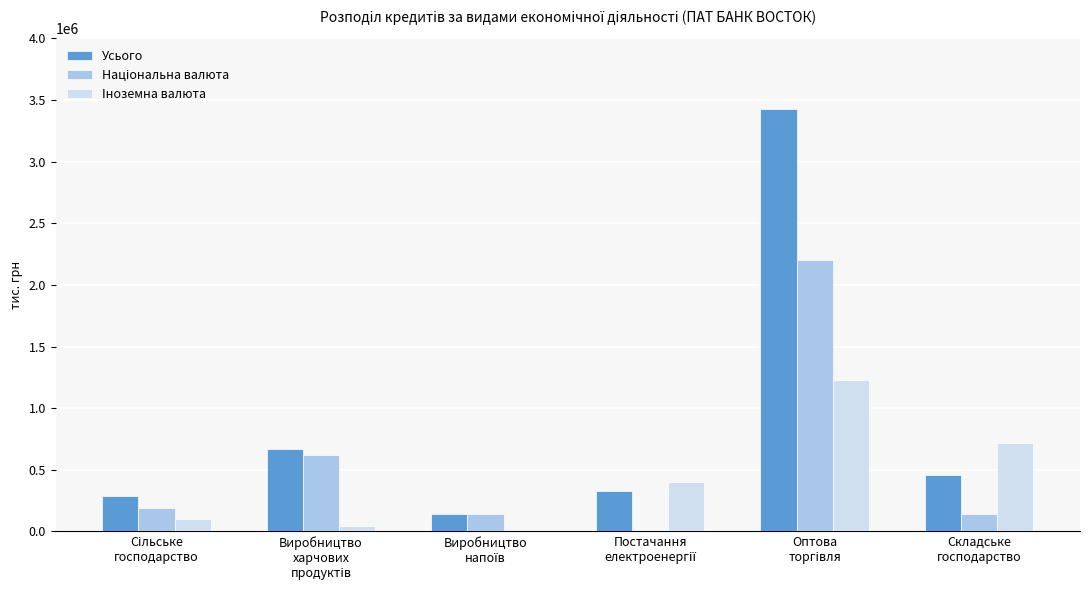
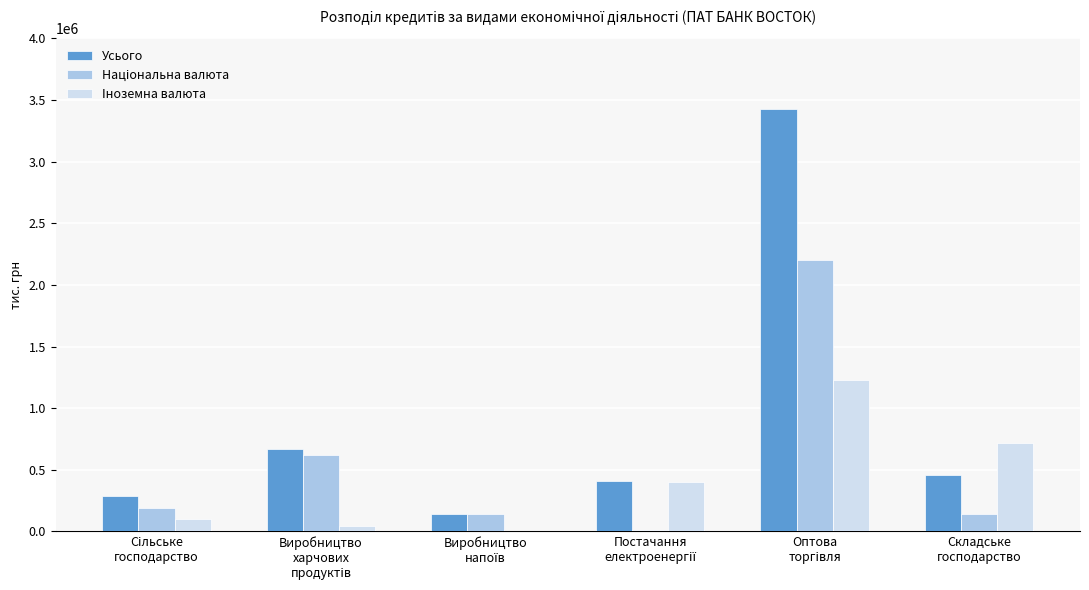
  {
    "Усього": {
      "Сільське господарство": 290000,
      "Виробництво харчових продуктів": 670000,
      "Виробництво напоїв": 140000,
-     "Постачання електроенергії": 330000,
+     "Постачання електроенергії": 410000,
      "Оптова торгівля": 3430000,
      "Складське господарство": 460000
    }
  }
